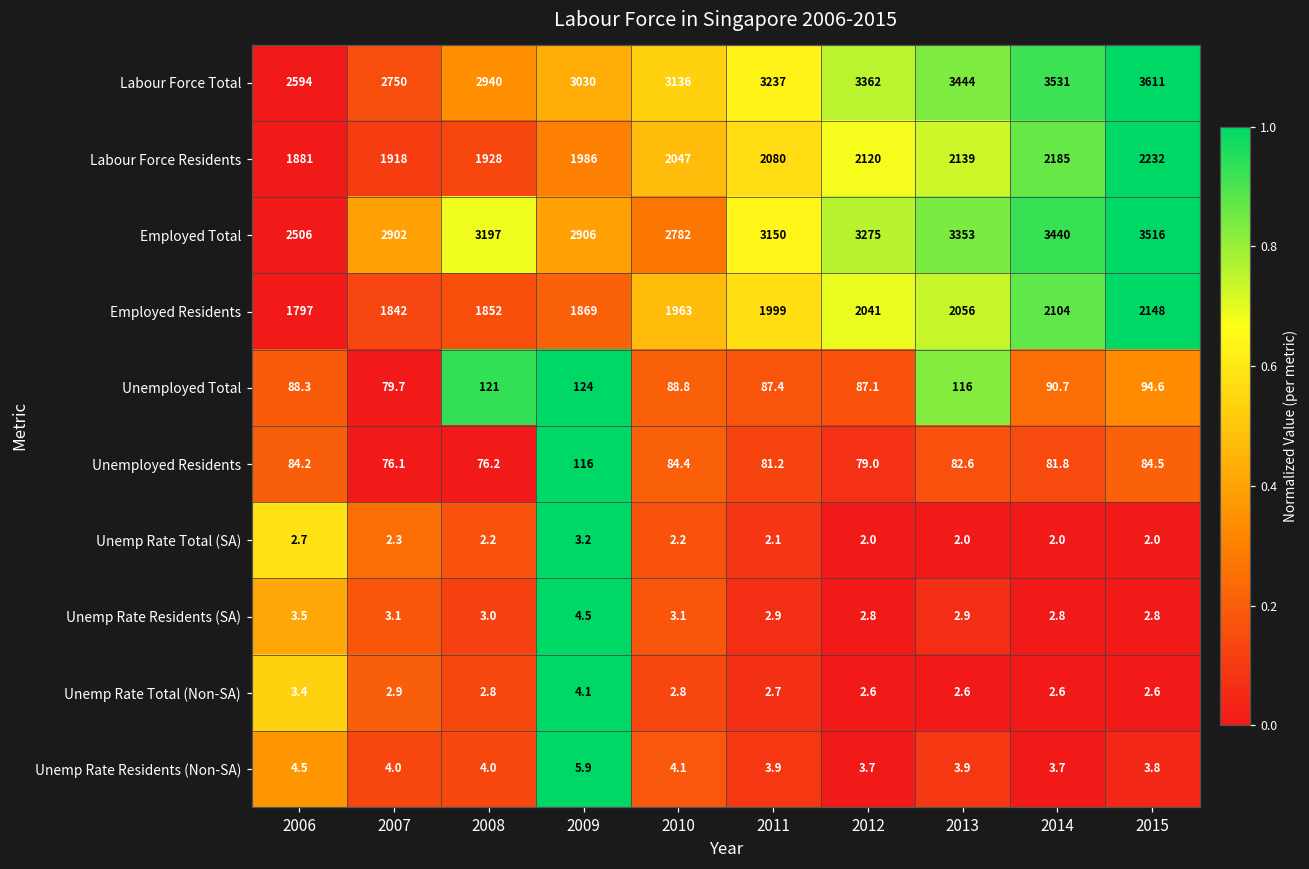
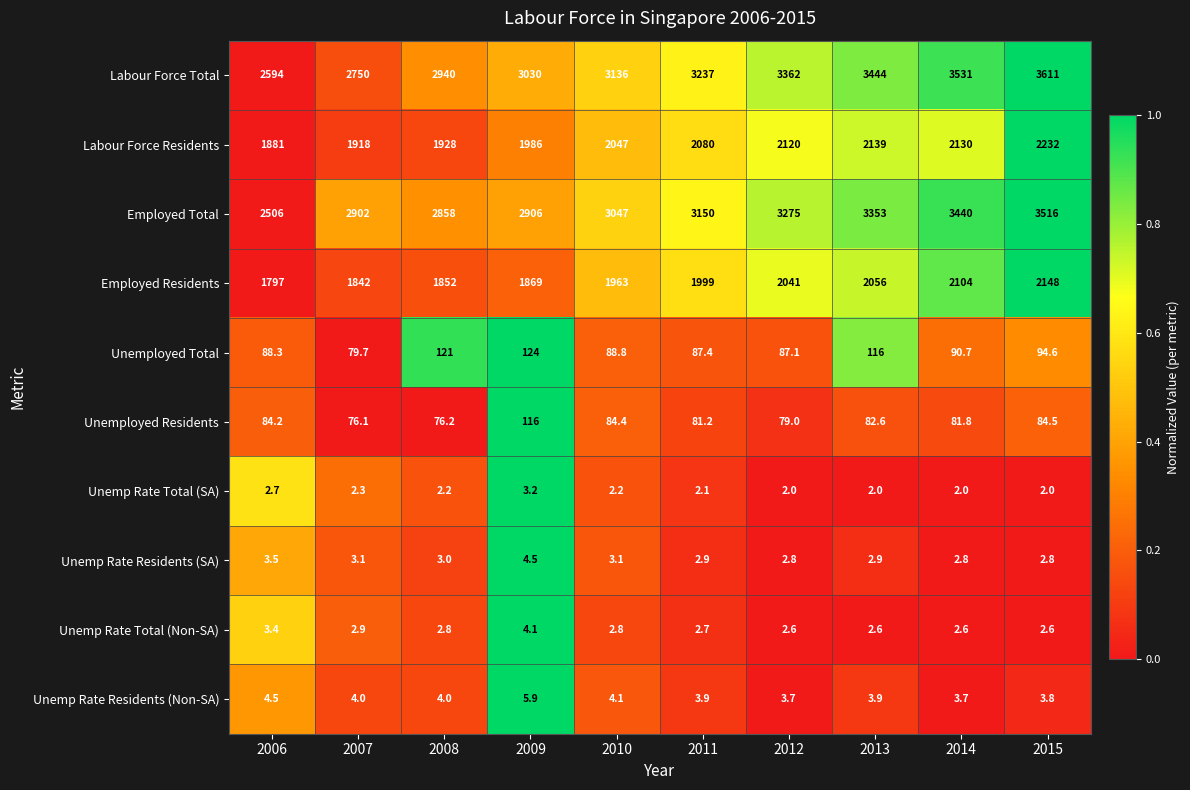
  {
    "Labour Force Total": {
      "2006": 2594,
      "2007": 2750,
      "2008": 2940,
      "2009": 3030,
      "2010": 3136,
      "2011": 3237,
      "2012": 3362,
      "2013": 3444,
      "2014": 3531,
      "2015": 3611
    },
    "Labour Force Residents": {
      "2006": 1881,
      "2007": 1918,
      "2008": 1928,
      "2009": 1986,
      "2010": 2047,
      "2011": 2080,
      "2012": 2120,
      "2013": 2139,
-     "2014": 2185,
+     "2014": 2130,
      "2015": 2232
    },
    "Employed Total": {
      "2006": 2506,
      "2007": 2902,
-     "2008": 3197,
+     "2008": 2858,
      "2009": 2906,
-     "2010": 2782,
+     "2010": 3047,
      "2011": 3150,
      "2012": 3275,
      "2013": 3353,
      "2014": 3440,
      "2015": 3516
    },
    "Employed Residents": {
      "2006": 1797,
      "2007": 1842,
      "2008": 1852,
      "2009": 1869,
      "2010": 1963,
      "2011": 1999,
      "2012": 2041,
      "2013": 2056,
      "2014": 2104,
      "2015": 2148
    },
    "Unemployed Total": {
      "2006": 88.3,
      "2007": 79.7,
      "2008": 121,
      "2009": 124,
      "2010": 88.8,
      "2011": 87.4,
      "2012": 87.1,
      "2013": 116,
      "2014": 90.7,
      "2015": 94.6
    },
    "Unemployed Residents": {
      "2006": 84.2,
      "2007": 76.1,
      "2008": 76.2,
      "2009": 116,
      "2010": 84.4,
      "2011": 81.2,
      "2012": 79.0,
      "2013": 82.6,
      "2014": 81.8,
      "2015": 84.5
    },
    "Unemp Rate Total (SA)": {
      "2006": 2.7,
      "2007": 2.3,
      "2008": 2.2,
      "2009": 3.2,
      "2010": 2.2,
      "2011": 2.1,
      "2012": 2.0,
      "2013": 2.0,
      "2014": 2.0,
      "2015": 2.0
    },
    "Unemp Rate Residents (SA)": {
      "2006": 3.5,
      "2007": 3.1,
      "2008": 3.0,
      "2009": 4.5,
      "2010": 3.1,
      "2011": 2.9,
      "2012": 2.8,
      "2013": 2.9,
      "2014": 2.8,
      "2015": 2.8
    },
    "Unemp Rate Total (Non-SA)": {
      "2006": 3.4,
      "2007": 2.9,
      "2008": 2.8,
      "2009": 4.1,
      "2010": 2.8,
      "2011": 2.7,
      "2012": 2.6,
      "2013": 2.6,
      "2014": 2.6,
      "2015": 2.6
    },
    "Unemp Rate Residents (Non-SA)": {
      "2006": 4.5,
      "2007": 4.0,
      "2008": 4.0,
      "2009": 5.9,
      "2010": 4.1,
      "2011": 3.9,
      "2012": 3.7,
      "2013": 3.9,
      "2014": 3.7,
      "2015": 3.8
    }
  }
